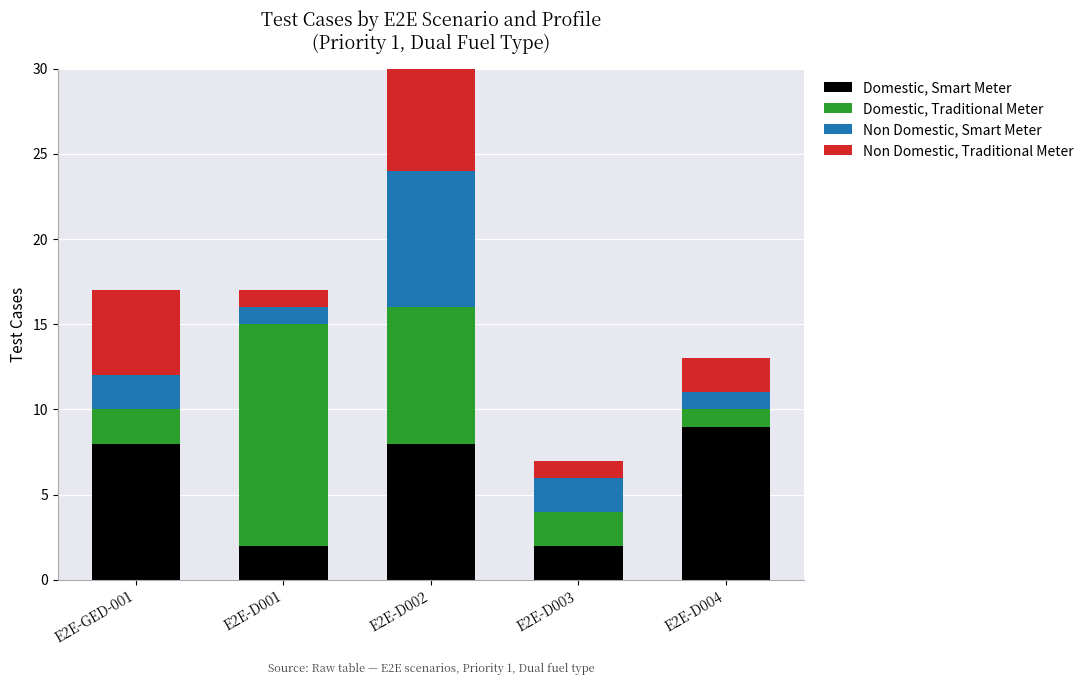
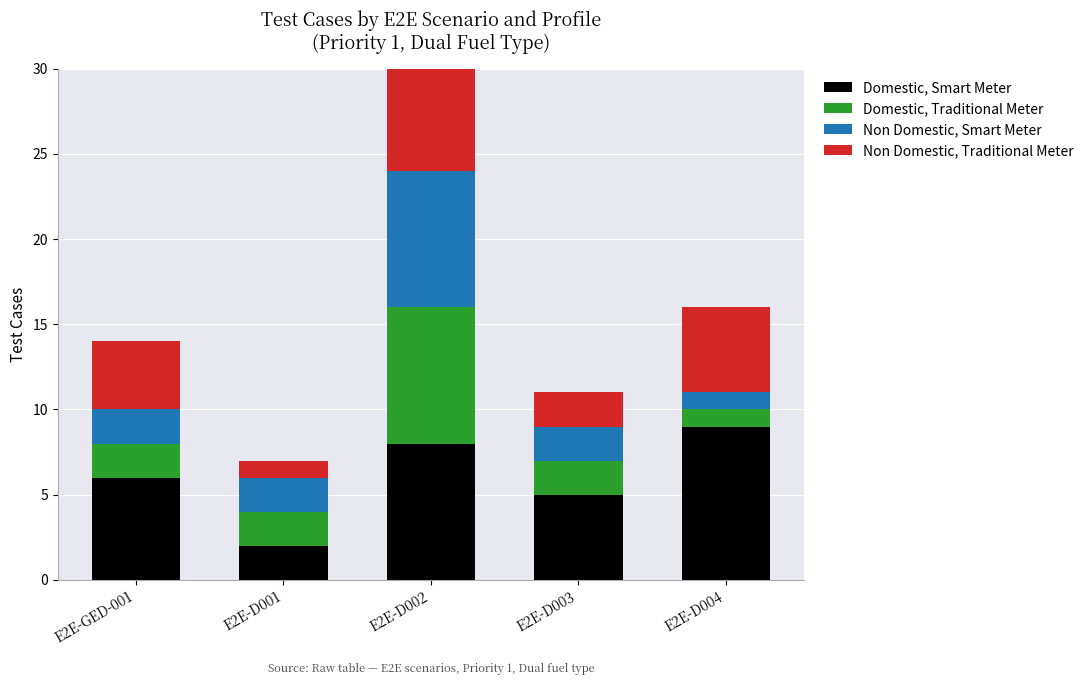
  {
    "Domestic, Smart Meter": {
-     "E2E-GED-001": 8,
+     "E2E-GED-001": 6,
      "E2E-D001": 2,
      "E2E-D002": 8,
-     "E2E-D003": 2,
+     "E2E-D003": 5,
      "E2E-D004": 9
    },
    "Domestic, Traditional Meter": {
      "E2E-GED-001": 2,
-     "E2E-D001": 13,
+     "E2E-D001": 2,
      "E2E-D002": 8,
      "E2E-D003": 2,
      "E2E-D004": 1
    },
    "Non Domestic, Smart Meter": {
      "E2E-GED-001": 2,
-     "E2E-D001": 1,
+     "E2E-D001": 2,
      "E2E-D002": 8,
      "E2E-D003": 2,
      "E2E-D004": 1
    },
    "Non Domestic, Traditional Meter": {
-     "E2E-GED-001": 5,
+     "E2E-GED-001": 4,
      "E2E-D001": 1,
-     "E2E-D003": 1,
-     "E2E-D004": 2
+     "E2E-D003": 2,
+     "E2E-D004": 5
    }
  }
